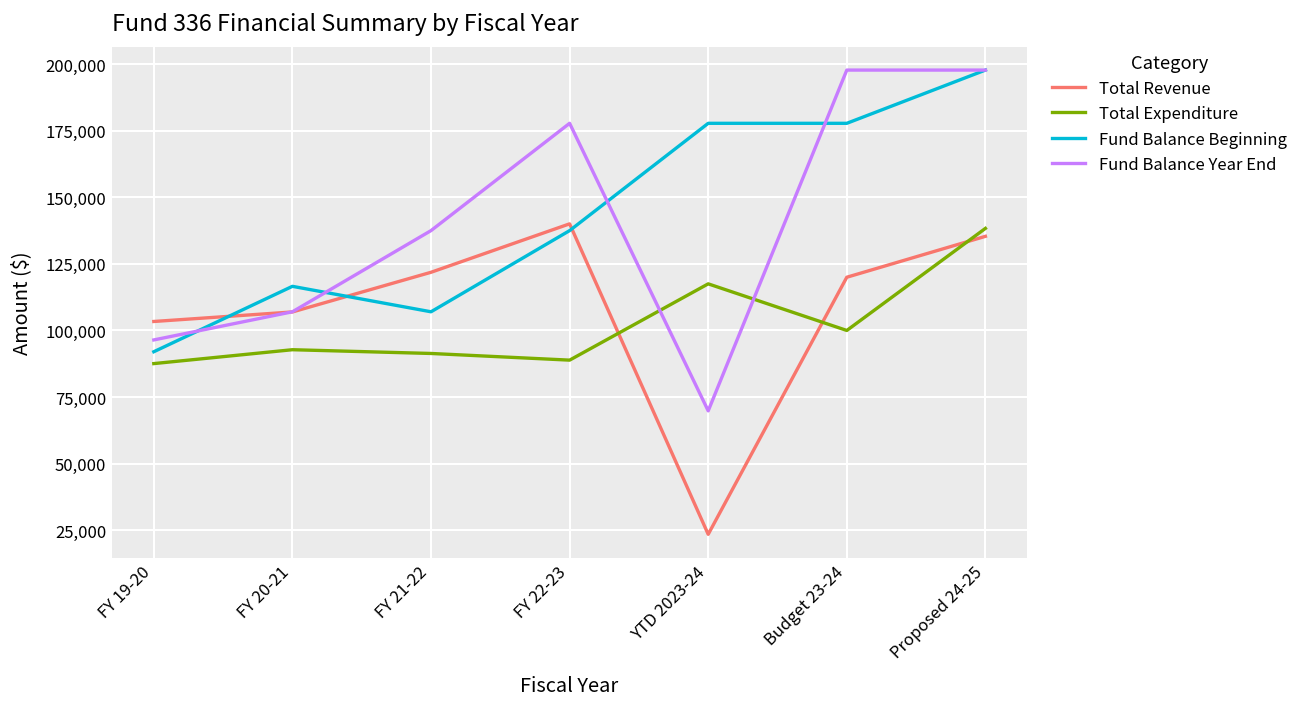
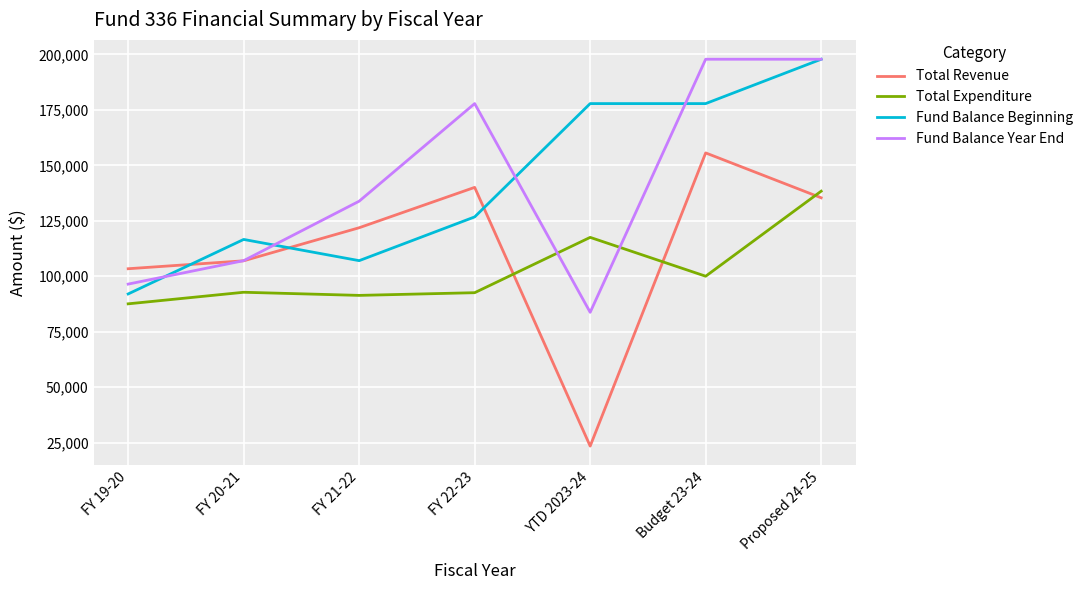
  {
    "Total Revenue": {
      "FY 19-20": "103,000",
      "FY 21-22": "122,000",
      "FY 22-23": "140,000",
      "YTD 2023-24": "23,000",
-     "Budget 23-24": "120,000",
+     "Budget 23-24": "156,000",
      "Proposed 24-25": "135,000"
    },
    "Total Expenditure": {
      "FY 19-20": "88,000",
      "FY 20-21": "93,000",
      "FY 21-22": "91,000",
-     "FY 22-23": "89,000",
+     "FY 22-23": "93,000",
      "YTD 2023-24": "118,000",
      "Budget 23-24": "100,000",
      "Proposed 24-25": "138,000"
    },
    "Fund Balance Beginning": {
      "FY 19-20": "92,000",
      "FY 20-21": "117,000",
      "FY 21-22": "107,000",
-     "FY 22-23": "138,000",
+     "FY 22-23": "127,000",
      "YTD 2023-24": "178,000",
      "Budget 23-24": "178,000"
    },
    "Fund Balance Year End": {
      "FY 19-20": "96,000",
-     "FY 21-22": "138,000",
+     "FY 21-22": "134,000",
      "FY 22-23": "178,000",
-     "YTD 2023-24": "70,000",
+     "YTD 2023-24": "84,000",
      "Budget 23-24": "198,000"
    }
  }
